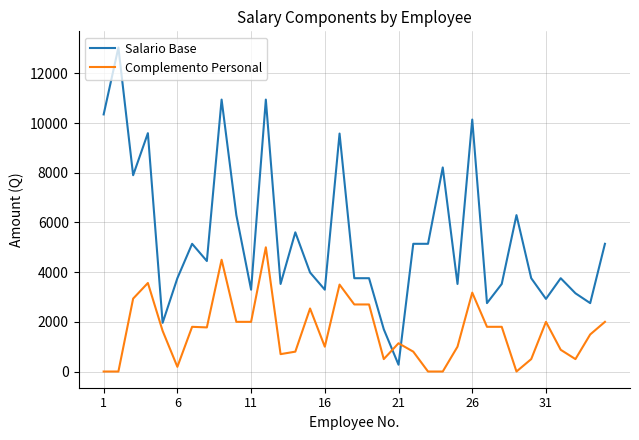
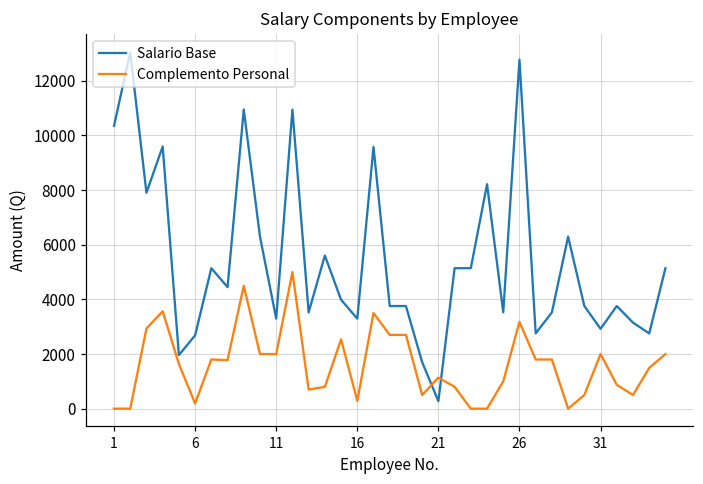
  {
    "Salario Base": {
      "1": 10400,
-     "6": 3800,
+     "6": 2700,
      "11": 3300,
      "16": 3300,
      "21": 300,
-     "26": 10100,
+     "26": 12800,
      "31": 2900
    },
    "Complemento Personal": {
      "1": 0,
      "6": 200,
      "11": 2000,
-     "16": 1000,
+     "16": 300,
      "21": 1100,
      "26": 3200,
      "31": 2000
    }
  }
